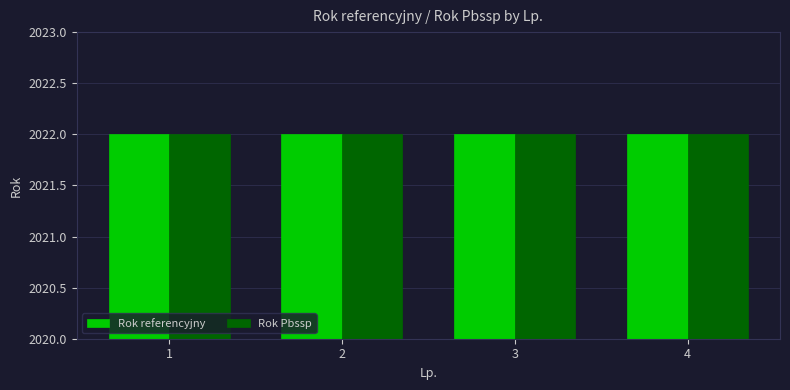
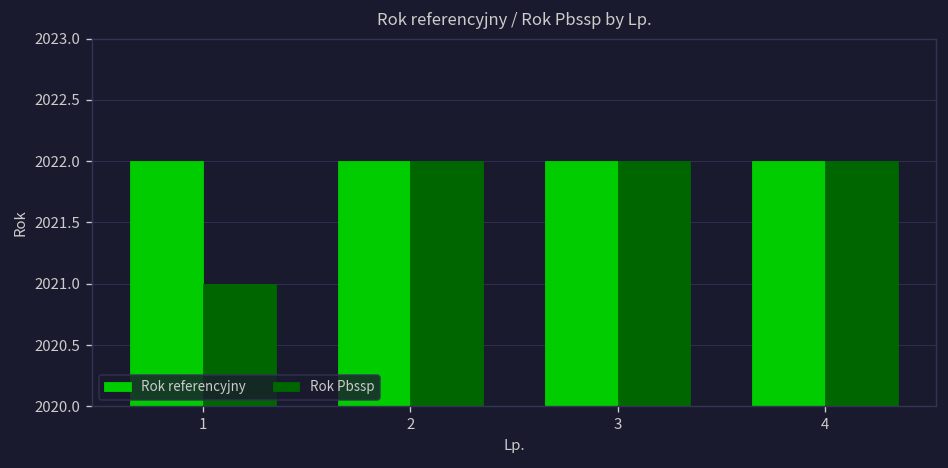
  {
    "Rok referencyjny": {
      "1": 2022,
      "2": 2022,
      "3": 2022,
      "4": 2022
    },
    "Rok Pbssp": {
-     "1": 2022,
+     "1": 2021,
      "2": 2022,
      "3": 2022,
      "4": 2022
    }
  }
